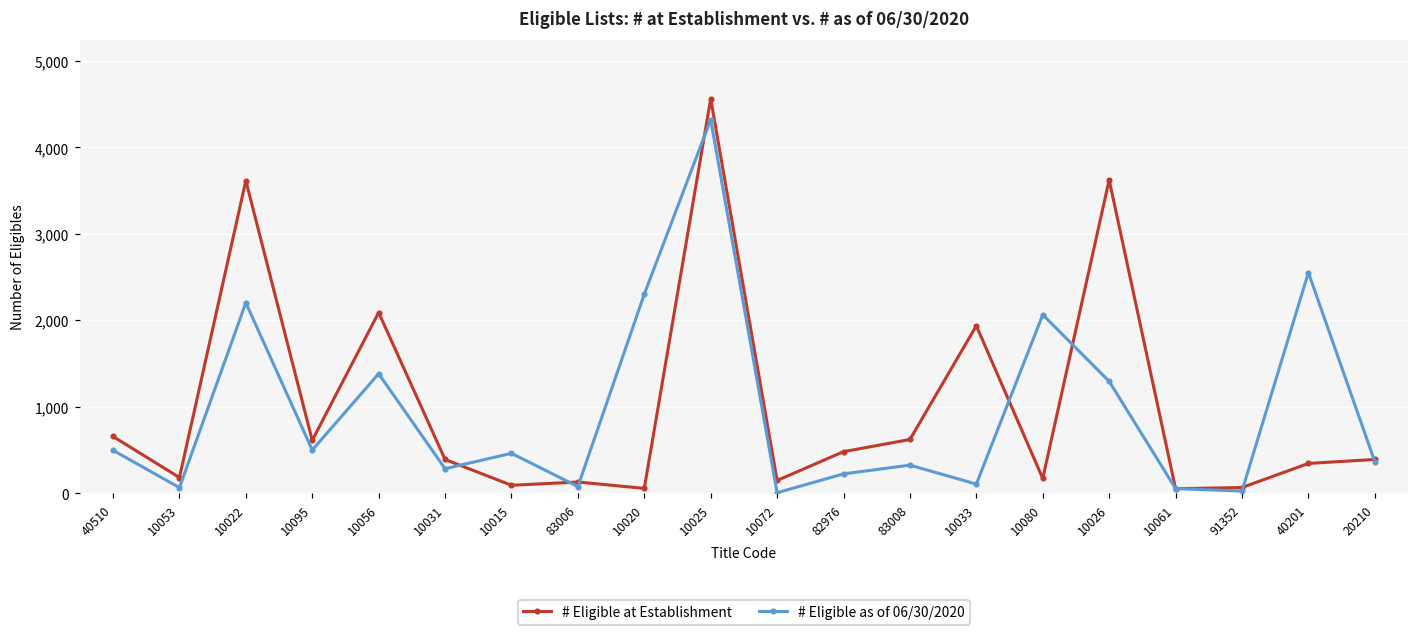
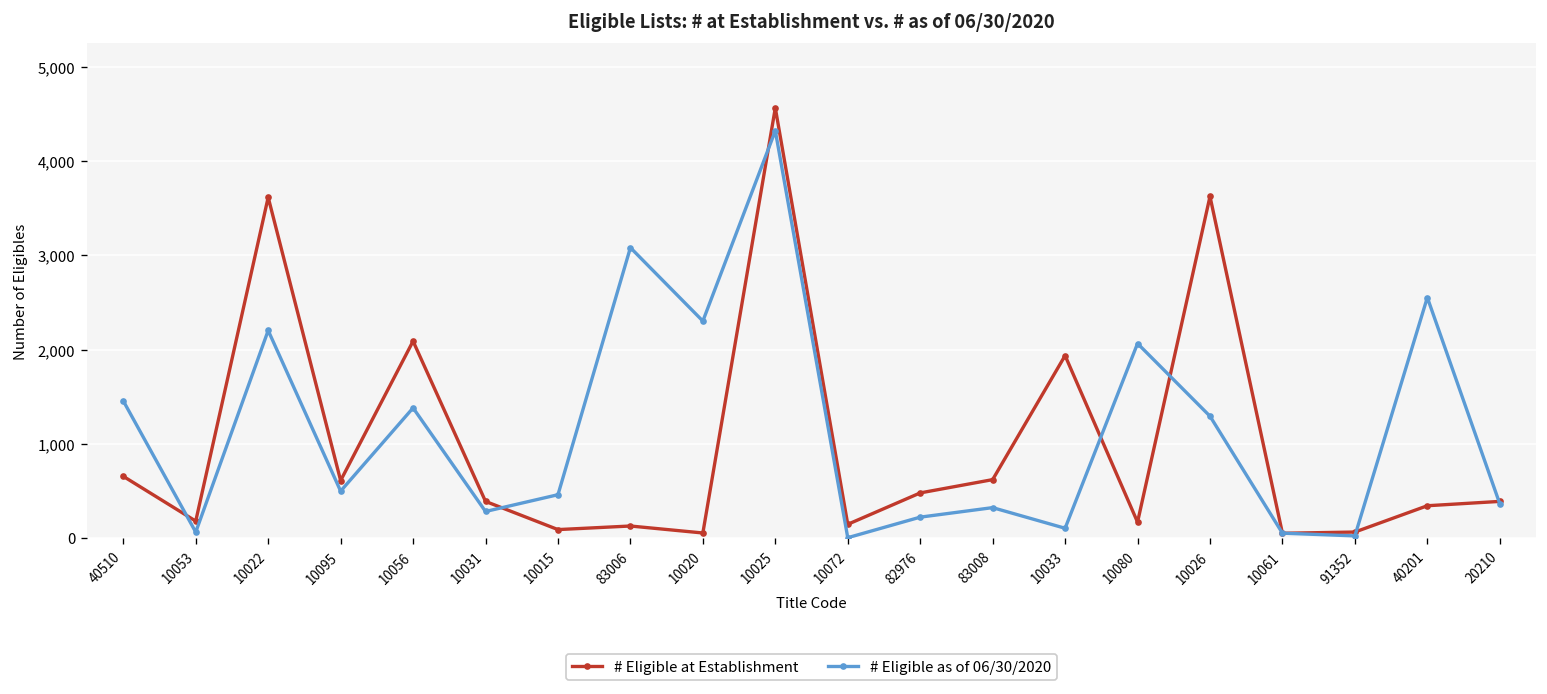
  {
    "# Eligible at Establishment": {
      "40510": "700",
      "10053": "200",
      "10022": "3,600",
      "10095": "600",
      "10056": "2,100",
      "10031": "400",
      "10015": "100",
      "83006": "100",
      "10020": "100",
      "10025": "4,600",
      "10072": "100",
      "82976": "500",
      "83008": "600",
      "10033": "1,900",
      "10080": "200",
      "10026": "3,600",
      "91352": "100",
      "40201": "300"
    },
    "# Eligible as of 06/30/2020": {
-     "40510": "500",
+     "40510": "1,500",
      "10053": "100",
      "10022": "2,200",
      "10095": "500",
      "10056": "1,400",
      "10031": "300",
      "10015": "500",
-     "83006": "100",
+     "83006": "3,100",
      "10020": "2,300",
      "10025": "4,300",
      "10072": "0",
      "82976": "200",
      "83008": "300",
      "10033": "100",
      "10080": "2,100",
      "10026": "1,300",
      "91352": "0",
      "40201": "2,600"
    }
  }
